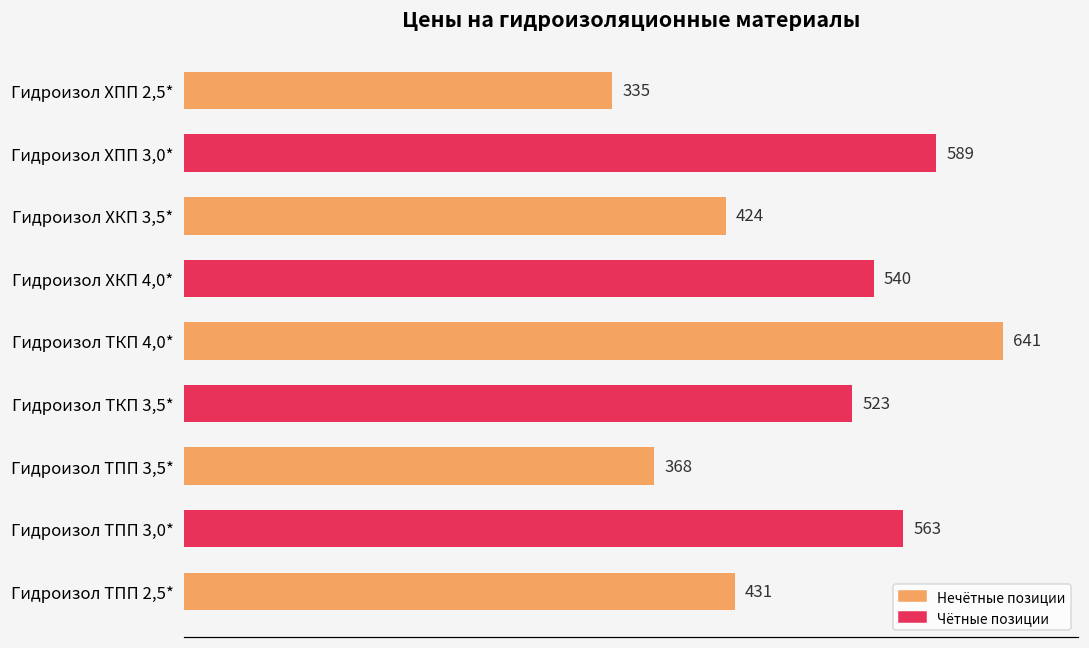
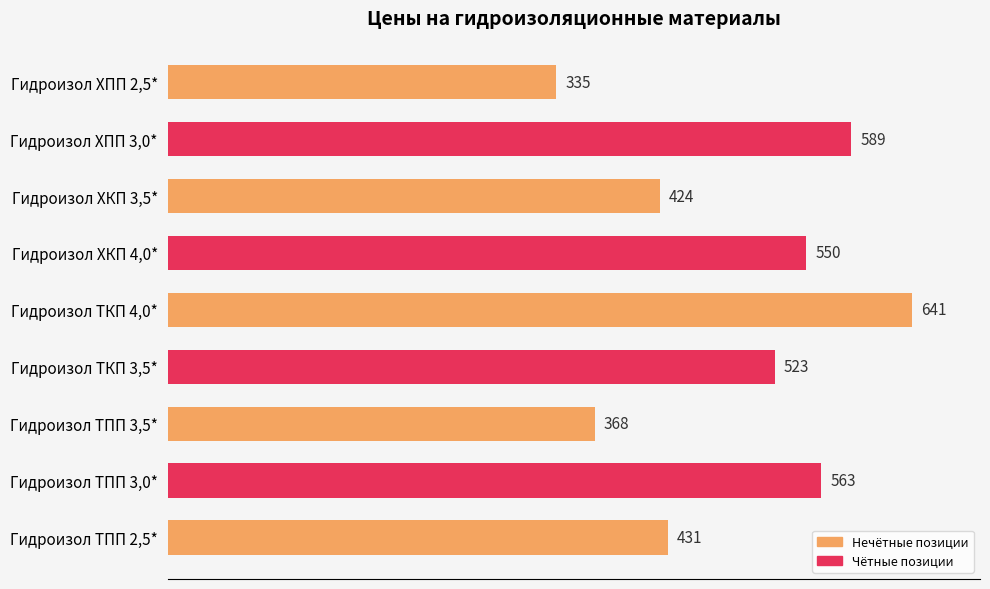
  {
    "Гидроизол ХПП 2,5*": 335,
    "Гидроизол ХПП 3,0*": 589,
    "Гидроизол ХКП 3,5*": 424,
-   "Гидроизол ХКП 4,0*": 540,
+   "Гидроизол ХКП 4,0*": 550,
    "Гидроизол ТКП 4,0*": 641,
    "Гидроизол ТКП 3,5*": 523,
    "Гидроизол ТПП 3,5*": 368,
    "Гидроизол ТПП 3,0*": 563,
    "Гидроизол ТПП 2,5*": 431
  }
